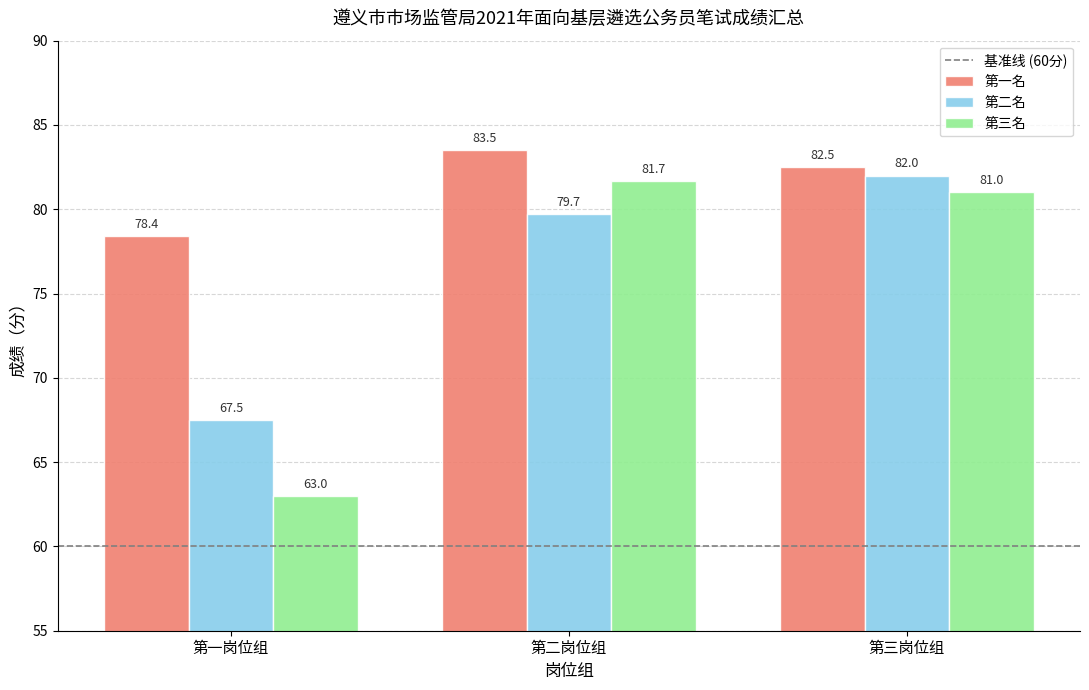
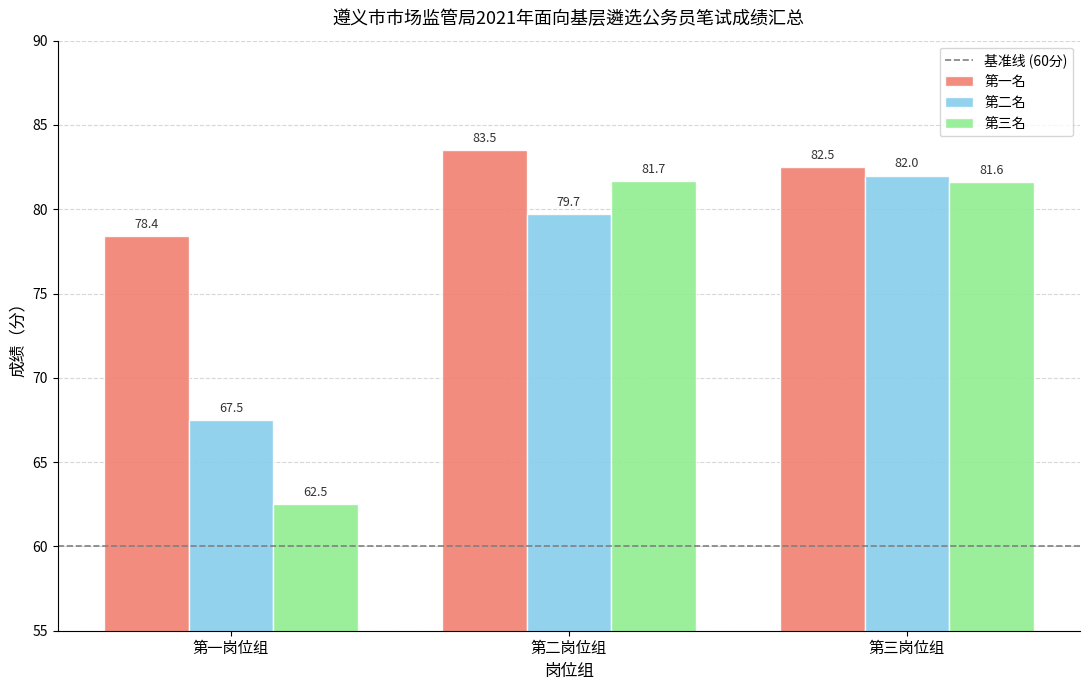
  {
    "第一名": {
      "第一岗位组": 78.4,
      "第二岗位组": 83.5,
      "第三岗位组": 82.5
    },
    "第二名": {
      "第一岗位组": 67.5,
      "第二岗位组": 79.7,
      "第三岗位组": 82.0
    },
    "第三名": {
-     "第一岗位组": 63.0,
+     "第一岗位组": 62.5,
      "第二岗位组": 81.7,
-     "第三岗位组": 81.0
+     "第三岗位组": 81.6
    }
  }
